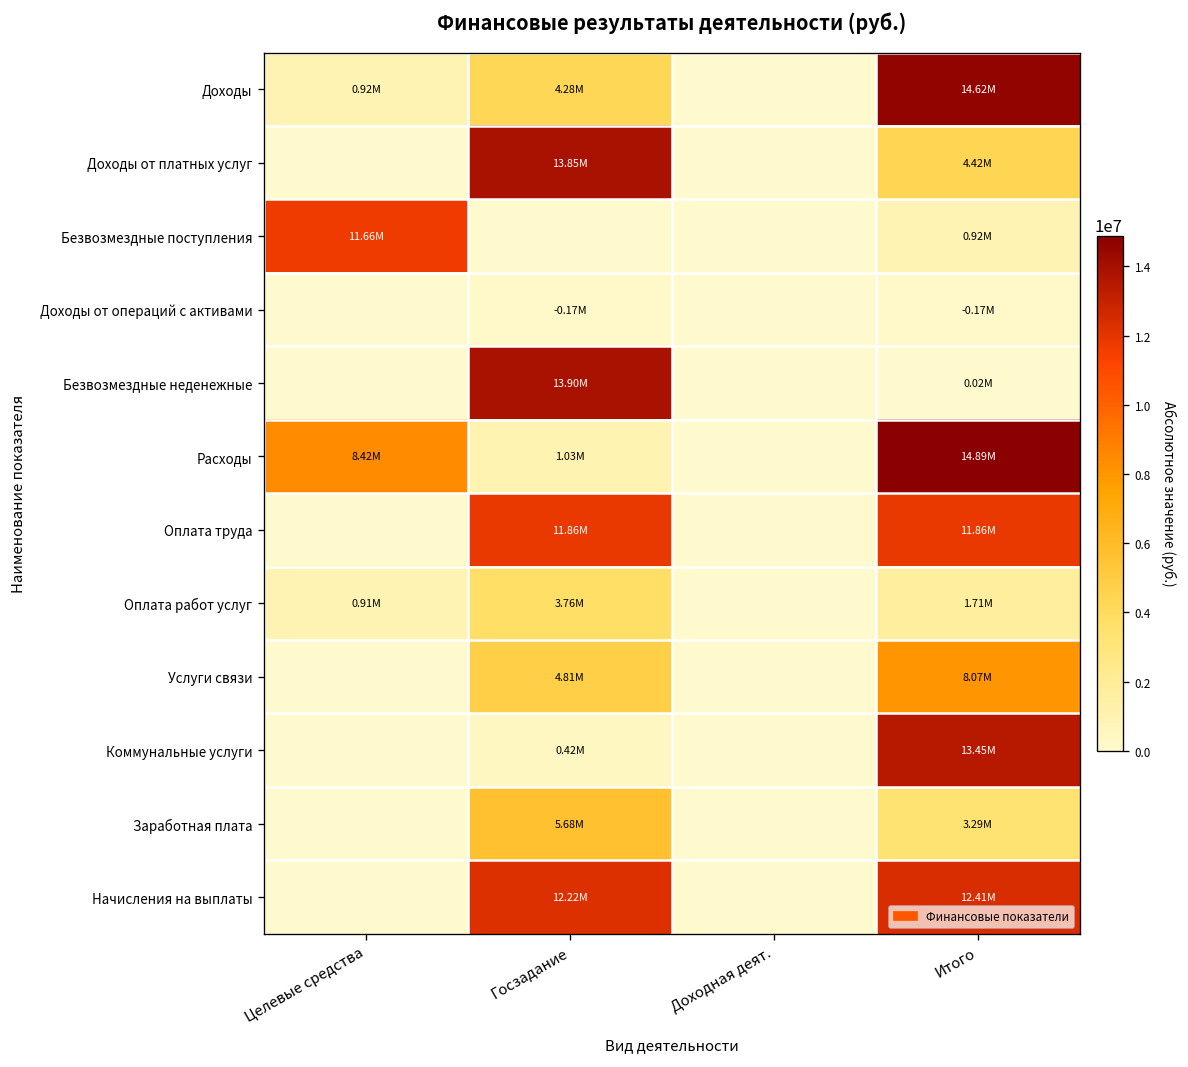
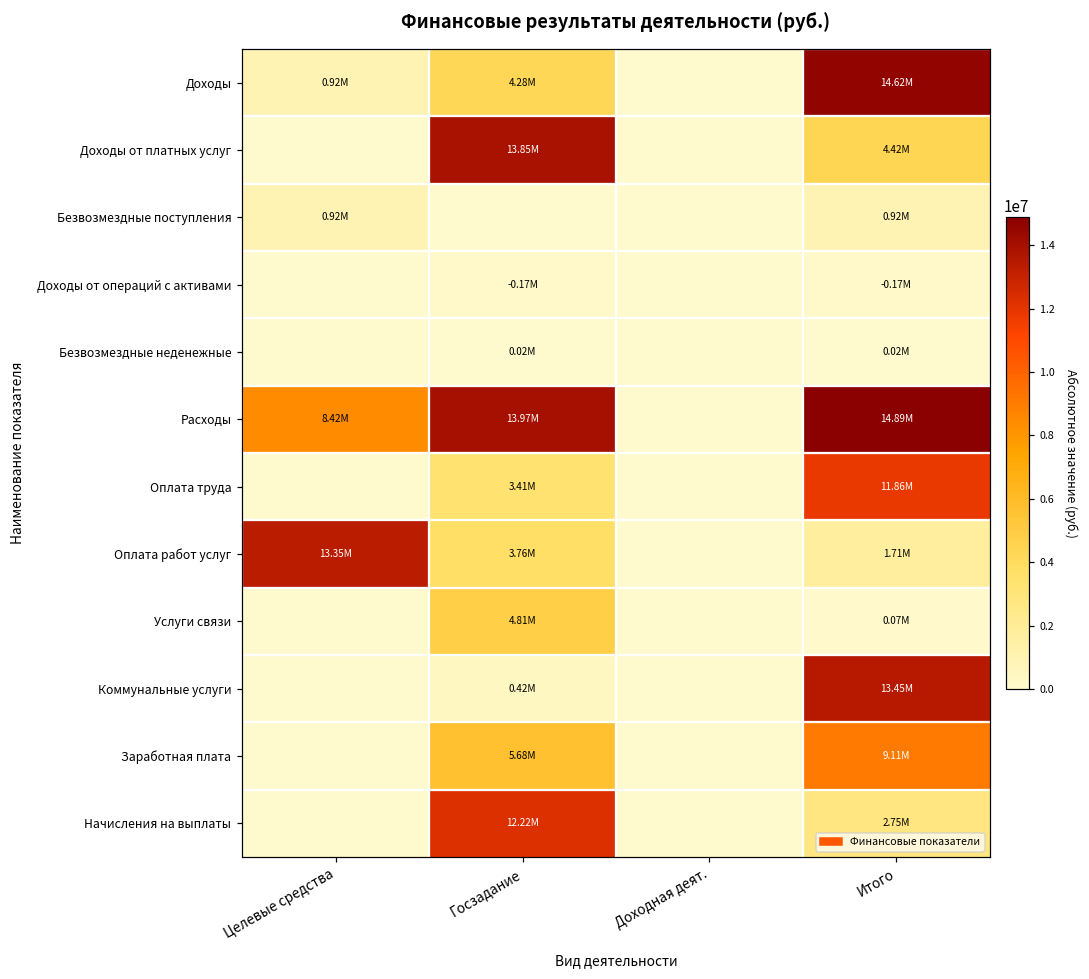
  {
    "Доходы": {
      "Целевые средства": "0.92M",
      "Госзадание": "4.28M",
      "Итого": "14.62M"
    },
    "Доходы от платных услуг": {
      "Госзадание": "13.85M",
      "Итого": "4.42M"
    },
    "Безвозмездные поступления": {
-     "Целевые средства": "11.66M",
+     "Целевые средства": "0.92M",
      "Итого": "0.92M"
    },
    "Доходы от операций с активами": {
      "Госзадание": "-0.17M",
      "Итого": "-0.17M"
    },
    "Безвозмездные неденежные": {
-     "Госзадание": "13.90M",
+     "Госзадание": "0.02M",
      "Итого": "0.02M"
    },
    "Расходы": {
      "Целевые средства": "8.42M",
-     "Госзадание": "1.03M",
+     "Госзадание": "13.97M",
      "Итого": "14.89M"
    },
    "Оплата труда": {
-     "Госзадание": "11.86M",
+     "Госзадание": "3.41M",
      "Итого": "11.86M"
    },
    "Оплата работ услуг": {
-     "Целевые средства": "0.91M",
+     "Целевые средства": "13.35M",
      "Госзадание": "3.76M",
      "Итого": "1.71M"
    },
    "Услуги связи": {
      "Госзадание": "4.81M",
-     "Итого": "8.07M"
+     "Итого": "0.07M"
    },
    "Коммунальные услуги": {
      "Госзадание": "0.42M",
      "Итого": "13.45M"
    },
    "Заработная плата": {
      "Госзадание": "5.68M",
-     "Итого": "3.29M"
+     "Итого": "9.11M"
    },
    "Начисления на выплаты": {
      "Госзадание": "12.22M",
-     "Итого": "12.41M"
+     "Итого": "2.75M"
    }
  }
